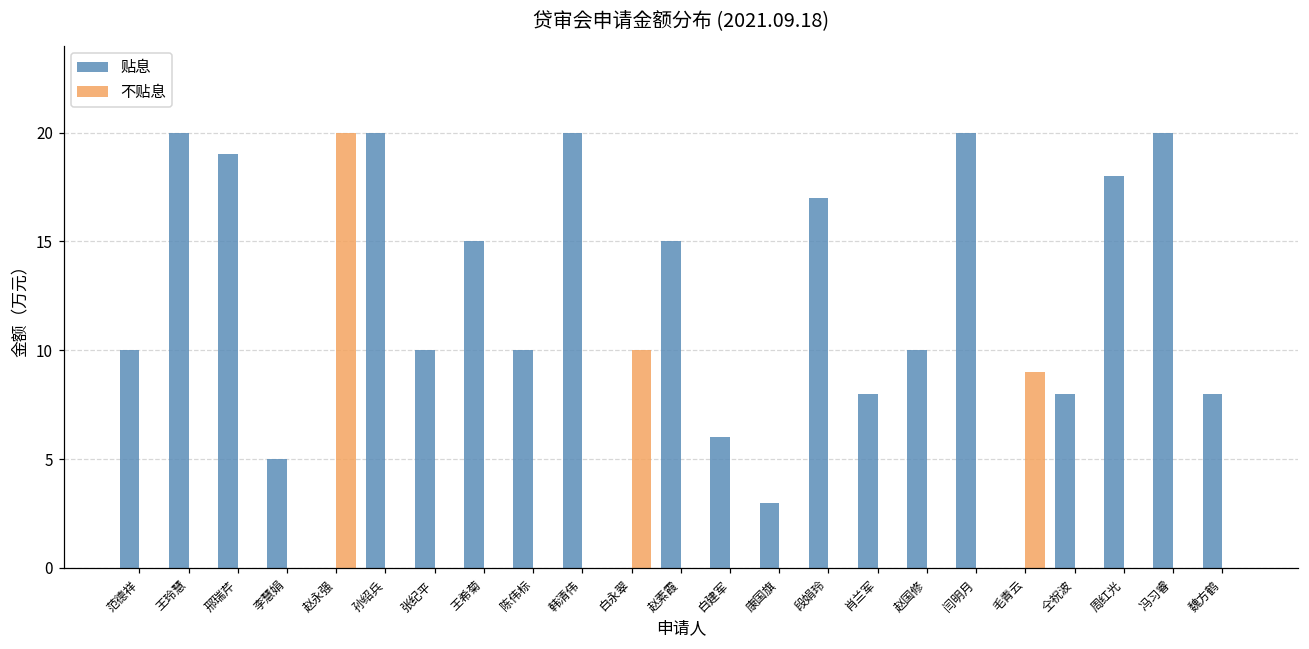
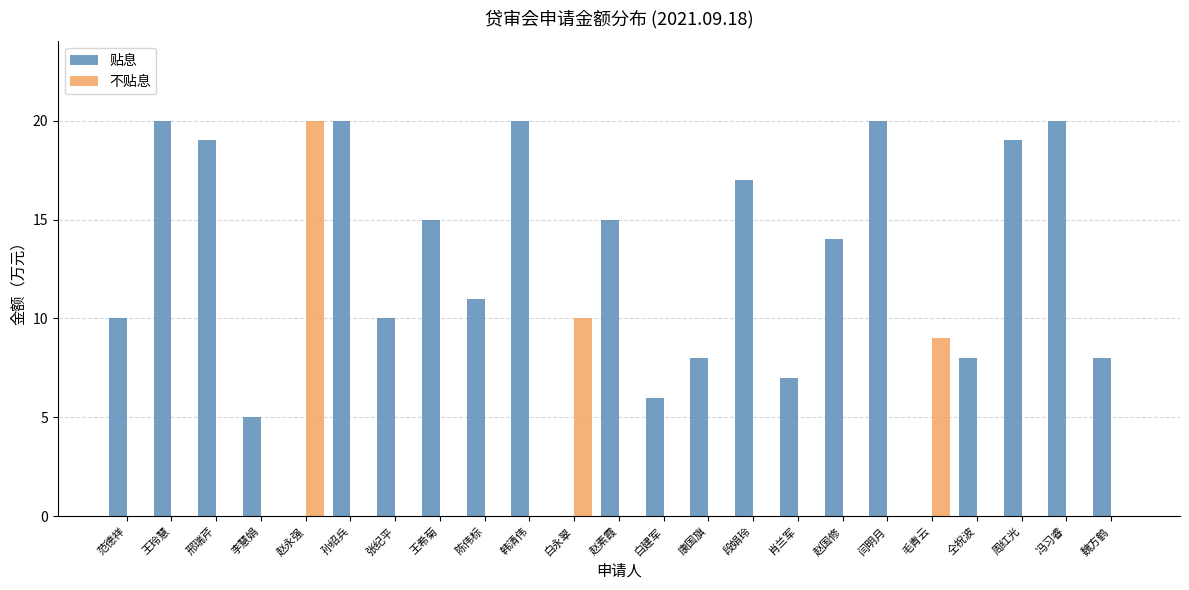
  {
    "贴息": {
      "范德祥": 10,
      "王玲慧": 20,
      "邢瑞芹": 19,
      "李慧娟": 5,
      "赵永强": 0,
      "孙绍兵": 20,
      "张纪平": 10,
      "王希菊": 15,
-     "陈伟标": 10,
+     "陈伟标": 11,
      "韩清伟": 20,
      "白永翠": 0,
      "赵素霞": 15,
      "白建军": 6,
-     "康国旗": 3,
+     "康国旗": 8,
      "段娟玲": 17,
-     "肖兰军": 8,
-     "赵国修": 10,
+     "肖兰军": 7,
+     "赵国修": 14,
      "闫明月": 20,
      "毛青云": 0,
      "仝祝波": 8,
-     "周红光": 18,
+     "周红光": 19,
      "冯习睿": 20,
      "魏方鹤": 8
    },
    "不贴息": {
      "范德祥": 0,
      "王玲慧": 0,
      "邢瑞芹": 0,
      "李慧娟": 0,
      "赵永强": 20,
      "孙绍兵": 0,
      "张纪平": 0,
      "王希菊": 0,
      "陈伟标": 0,
      "韩清伟": 0,
      "白永翠": 10,
      "赵素霞": 0,
      "白建军": 0,
      "康国旗": 0,
      "段娟玲": 0,
      "肖兰军": 0,
      "赵国修": 0,
      "闫明月": 0,
      "毛青云": 9,
      "仝祝波": 0,
      "周红光": 0,
      "冯习睿": 0,
      "魏方鹤": 0
    }
  }
